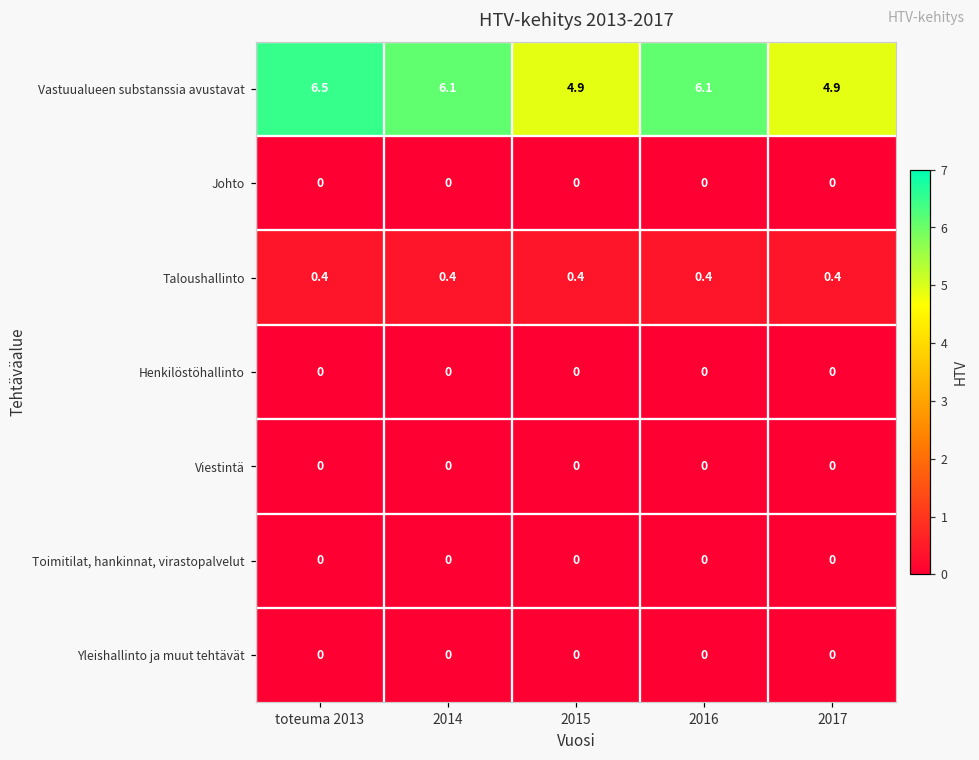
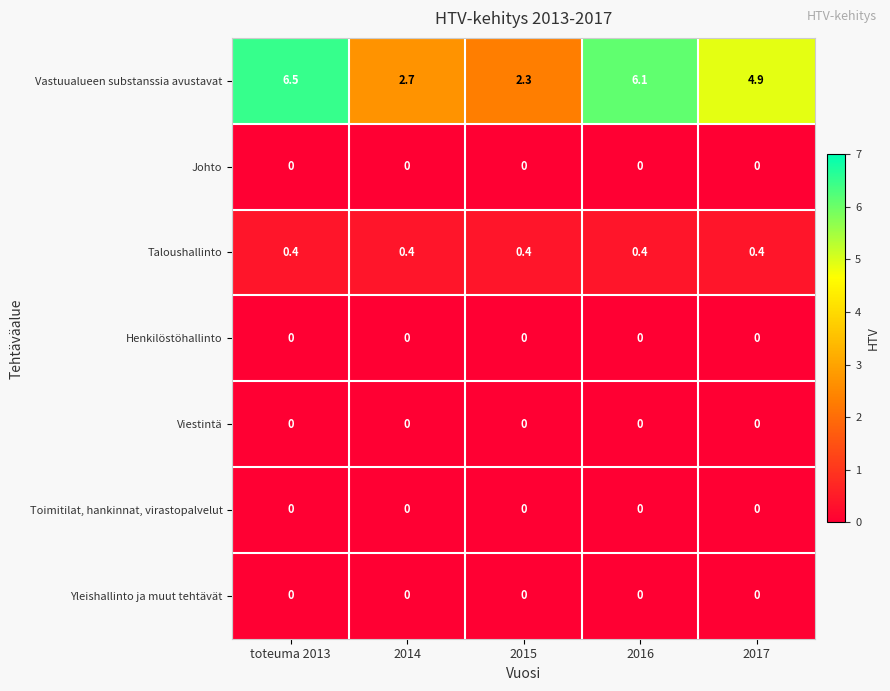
  {
    "Vastuualueen substanssia avustavat": {
      "toteuma 2013": 6.5,
-     "2014": 6.1,
-     "2015": 4.9,
+     "2014": 2.7,
+     "2015": 2.3,
      "2016": 6.1,
      "2017": 4.9
    },
    "Johto": {
      "toteuma 2013": 0,
      "2014": 0,
      "2015": 0,
      "2016": 0,
      "2017": 0
    },
    "Taloushallinto": {
      "toteuma 2013": 0.4,
      "2014": 0.4,
      "2015": 0.4,
      "2016": 0.4,
      "2017": 0.4
    },
    "Henkilöstöhallinto": {
      "toteuma 2013": 0,
      "2014": 0,
      "2015": 0,
      "2016": 0,
      "2017": 0
    },
    "Viestintä": {
      "toteuma 2013": 0,
      "2014": 0,
      "2015": 0,
      "2016": 0,
      "2017": 0
    },
    "Toimitilat, hankinnat, virastopalvelut": {
      "toteuma 2013": 0,
      "2014": 0,
      "2015": 0,
      "2016": 0,
      "2017": 0
    },
    "Yleishallinto ja muut tehtävät": {
      "toteuma 2013": 0,
      "2014": 0,
      "2015": 0,
      "2016": 0,
      "2017": 0
    }
  }
